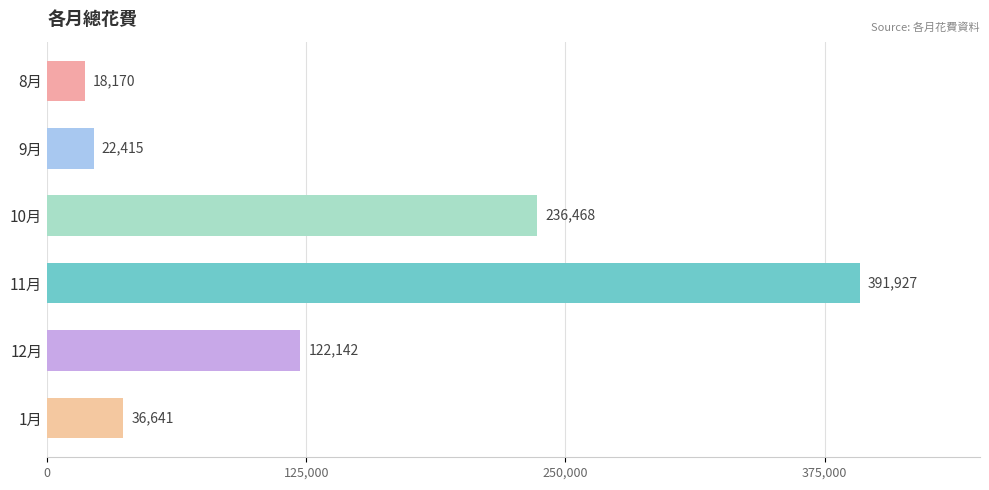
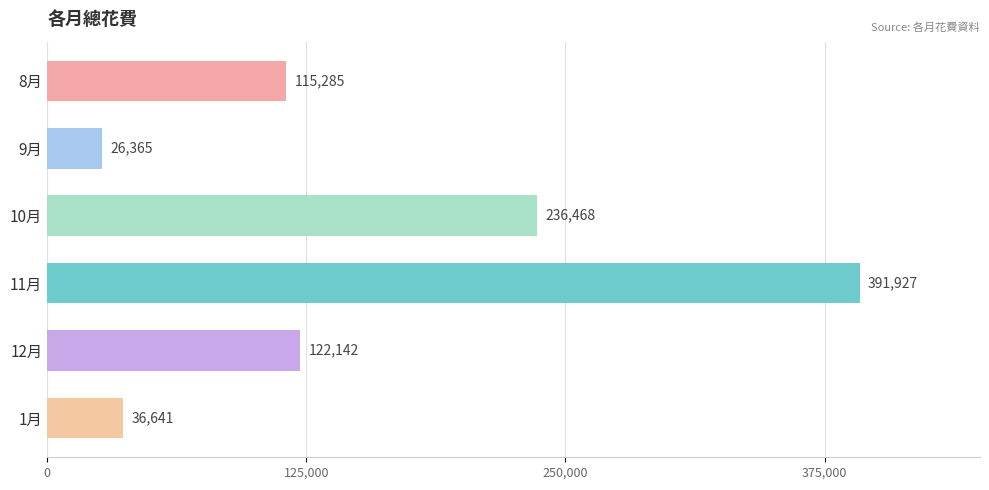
  {
-   "8月": "18,170",
-   "9月": "22,415",
+   "8月": "115,285",
+   "9月": "26,365",
    "10月": "236,468",
    "11月": "391,927",
    "12月": "122,142",
    "1月": "36,641"
  }
